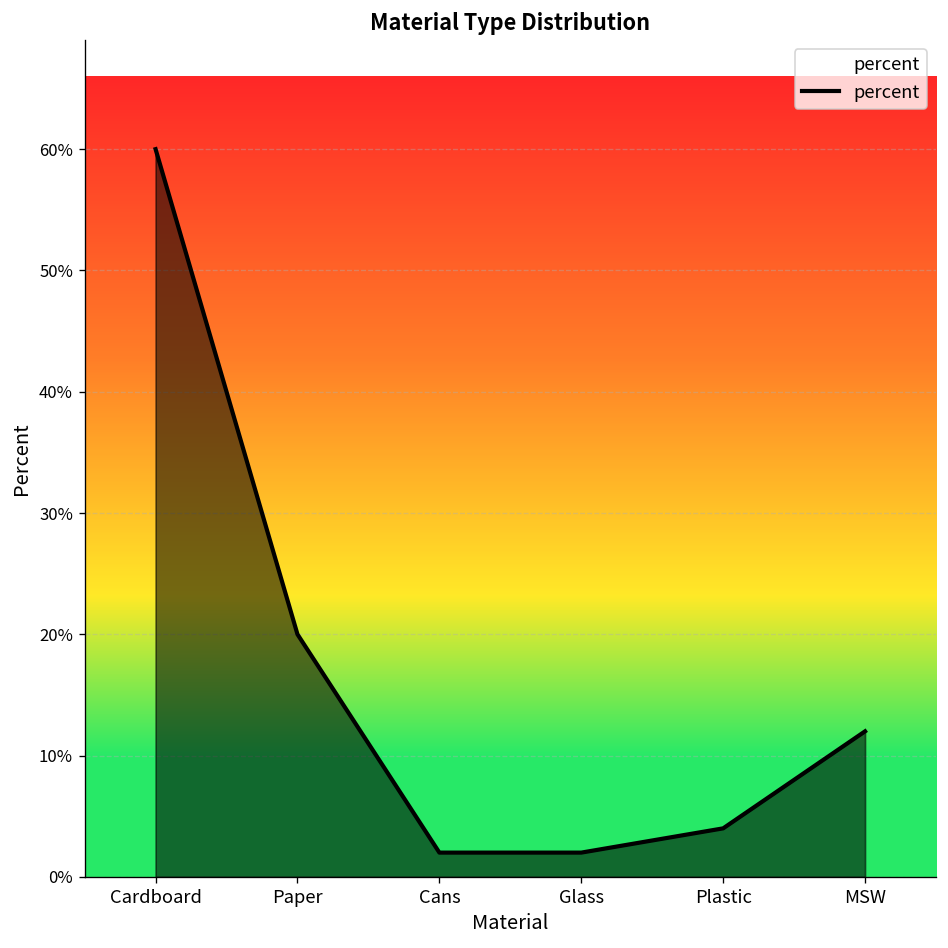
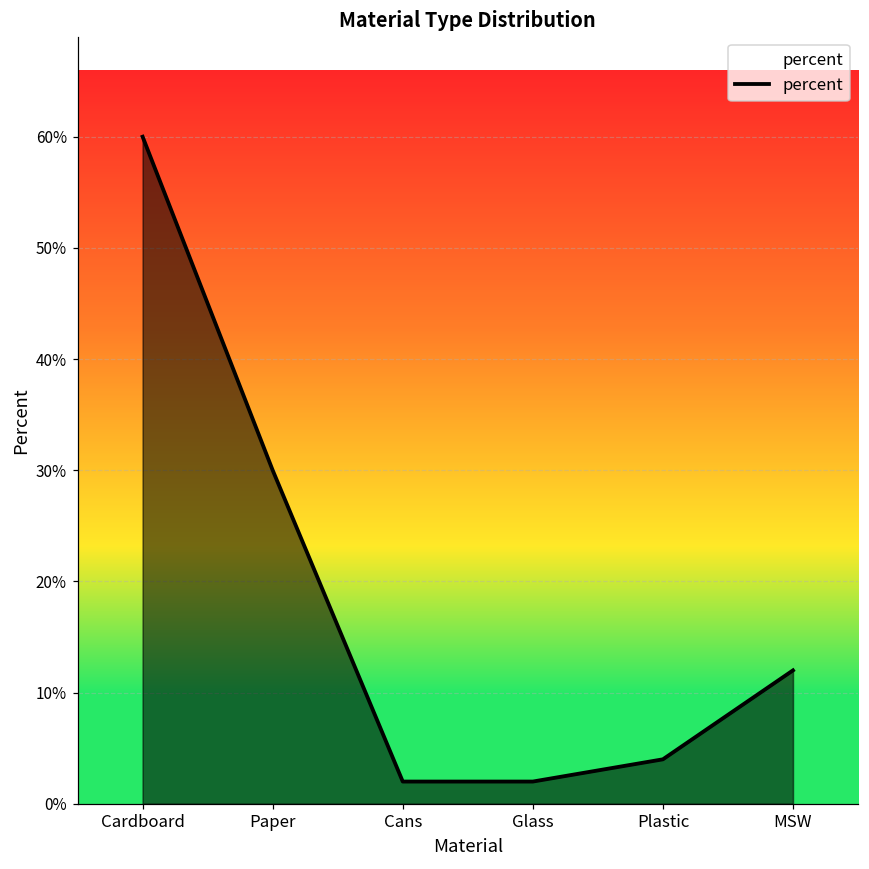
  {
    "Cardboard": "60.0%",
-   "Paper": "20.0%",
+   "Paper": "30.0%",
    "Cans": "2.0%",
    "Glass": "2.0%",
    "Plastic": "4.0%",
    "MSW": "12.0%"
  }
